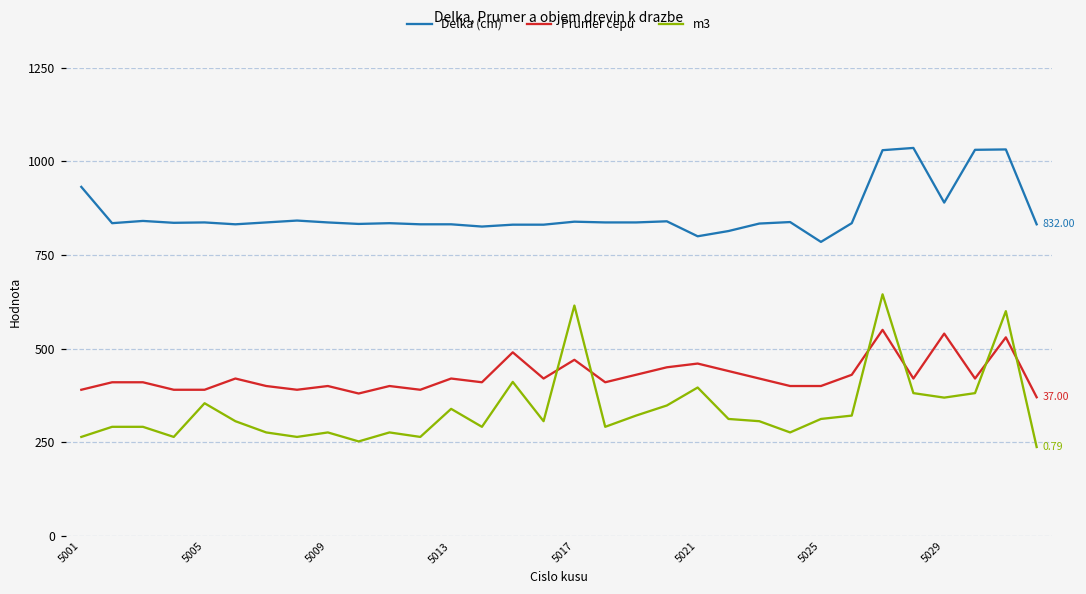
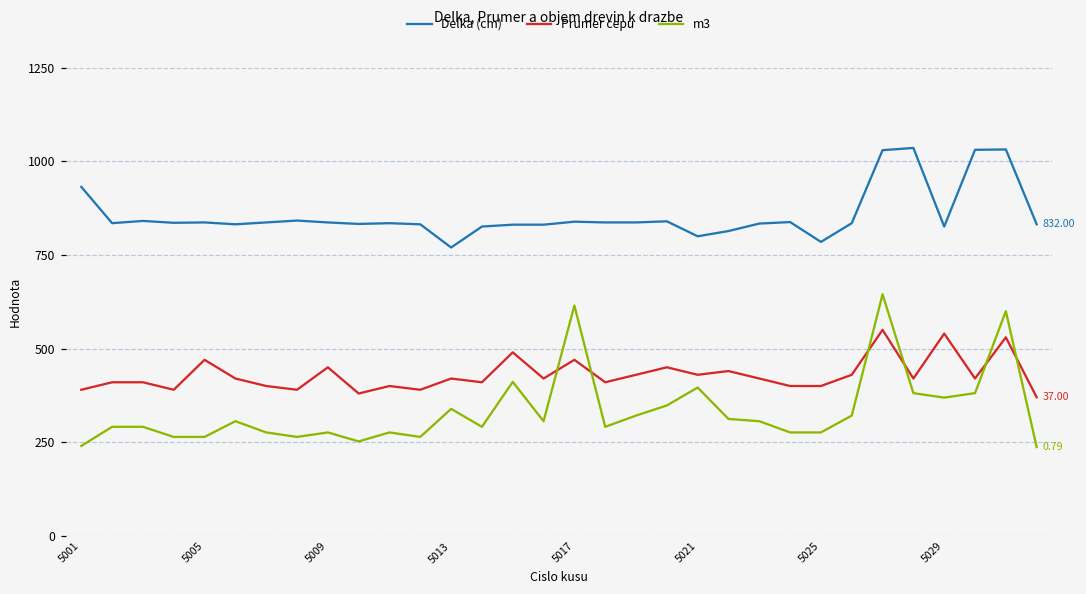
  {
    "Delka (cm)": {
      "5001": 930,
      "5005": 840,
      "5009": 840,
-     "5013": 830,
+     "5013": 770,
      "5017": 840,
      "5021": 800,
      "5025": 790,
-     "5029": 890
+     "5029": 830
    },
    "Prumer cepu": {
      "5001": 390,
-     "5005": 390,
-     "5009": 400,
+     "5005": 470,
+     "5009": 450,
      "5013": 420,
      "5017": 470,
-     "5021": 460,
+     "5021": 430,
      "5025": 400,
      "5029": 540
    },
    "m3": {
-     "5001": 260,
-     "5005": 350,
+     "5001": 240,
+     "5005": 260,
      "5009": 280,
      "5013": 340,
      "5017": 620,
      "5021": 400,
-     "5025": 310,
+     "5025": 280,
      "5029": 370
    }
  }
